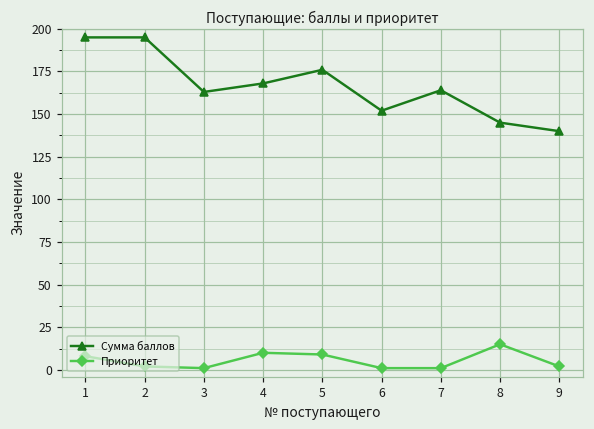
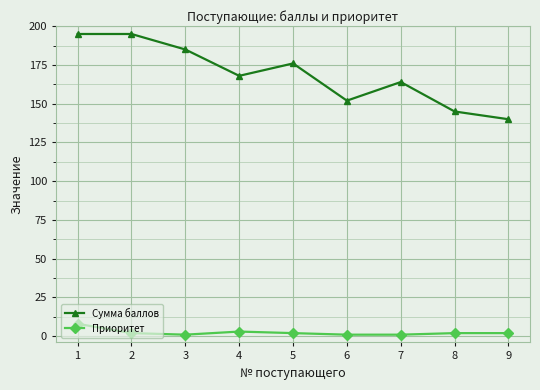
  {
    "Сумма баллов": {
      "1": 195,
      "2": 195,
-     "3": 163,
+     "3": 185,
      "4": 168,
      "5": 176,
      "6": 152,
      "7": 164,
      "8": 145,
      "9": 140
    },
    "Приоритет": {
      "3": 1,
-     "4": 10,
-     "5": 9,
+     "4": 3,
+     "5": 2,
      "6": 1,
      "7": 1,
-     "8": 15,
+     "8": 2,
      "9": 2
    }
  }
